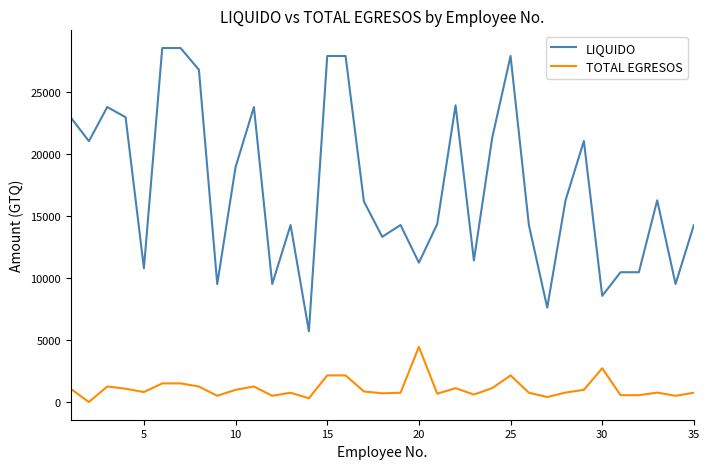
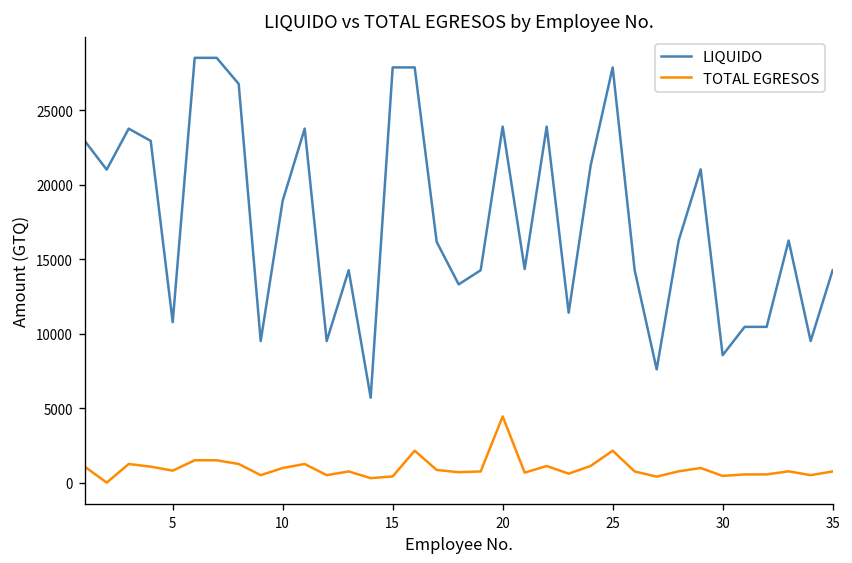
  {
    "LIQUIDO": {
      "5": 10800,
      "10": 18900,
      "15": 27900,
-     "20": 11200,
+     "20": 23900,
      "25": 27900,
      "30": 8600,
      "35": 14300
    },
    "TOTAL EGRESOS": {
      "5": 800,
      "10": 1000,
-     "15": 2100,
+     "15": 400,
      "20": 4400,
      "25": 2100,
-     "30": 2700,
+     "30": 500,
      "35": 800
    }
  }
